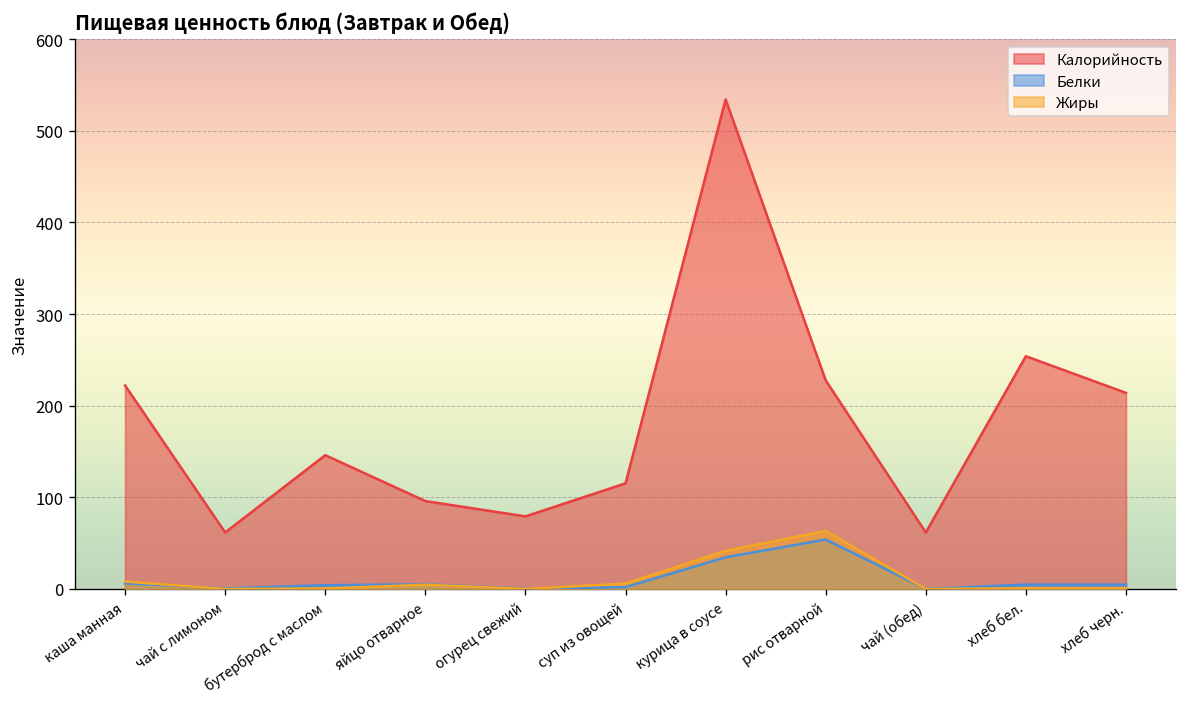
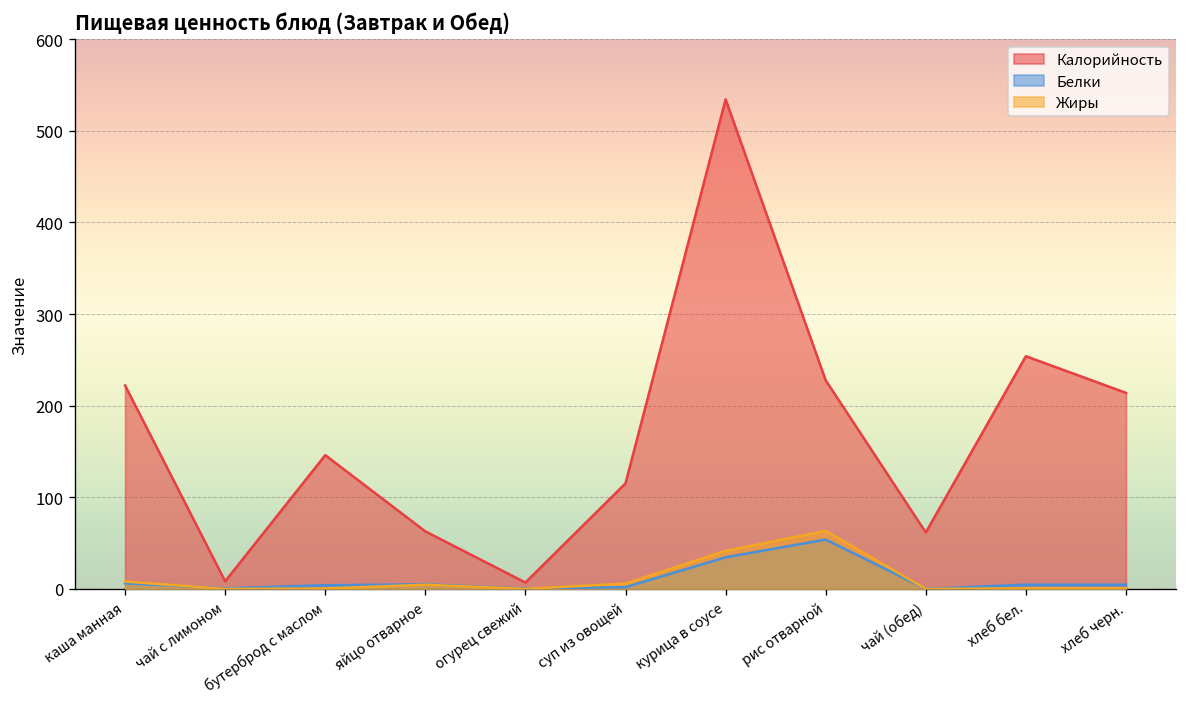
  {
    "Калорийность": {
      "каша манная": 220,
-     "чай с лимоном": 60,
+     "чай с лимоном": 10,
      "бутерброд с маслом": 150,
-     "яйцо отварное": 100,
-     "огурец свежий": 80,
+     "яйцо отварное": 60,
+     "огурец свежий": 10,
      "суп из овощей": 120,
      "курица в соусе": 530,
      "рис отварной": 230,
      "чай (обед)": 60,
      "хлеб бел.": 250,
      "хлеб черн.": 210
    },
    "Белки": {
      "бутерброд с маслом": 0,
      "суп из овощей": 0,
      "курица в соусе": 30,
      "рис отварной": 50,
      "хлеб бел.": 0,
      "хлеб черн.": 0
    },
    "Жиры": {
      "бутерброд с маслом": 0,
      "суп из овощей": 10,
      "курица в соусе": 40,
      "рис отварной": 60,
      "хлеб бел.": 0,
      "хлеб черн.": 0
    }
  }
